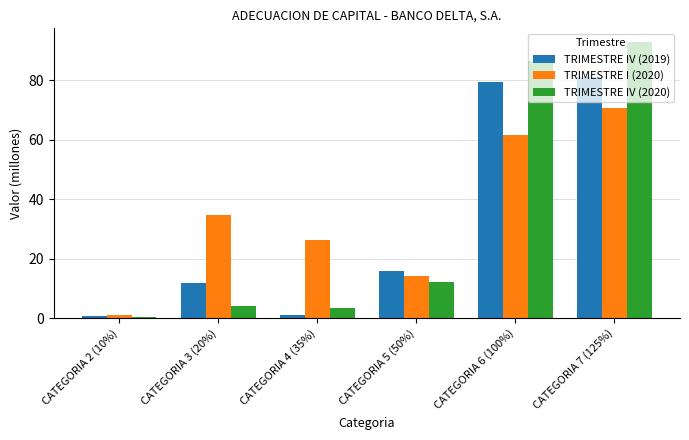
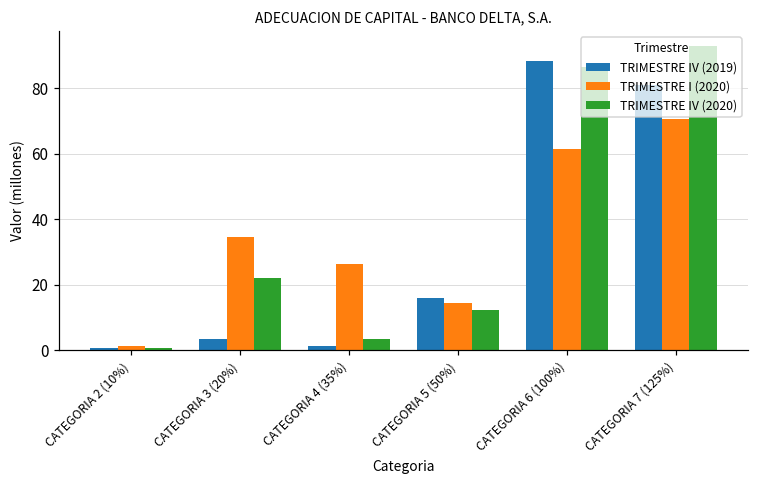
  {
    "TRIMESTRE IV (2019)": {
-     "CATEGORIA 3 (20%)": 12,
+     "CATEGORIA 3 (20%)": 4,
      "CATEGORIA 4 (35%)": 1,
      "CATEGORIA 5 (50%)": 16,
-     "CATEGORIA 6 (100%)": 79
+     "CATEGORIA 6 (100%)": 88
    },
    "TRIMESTRE I (2020)": {
      "CATEGORIA 2 (10%)": 1,
      "CATEGORIA 3 (20%)": 35,
      "CATEGORIA 4 (35%)": 26,
      "CATEGORIA 5 (50%)": 14,
      "CATEGORIA 6 (100%)": 61,
      "CATEGORIA 7 (125%)": 71
    },
    "TRIMESTRE IV (2020)": {
-     "CATEGORIA 3 (20%)": 4,
+     "CATEGORIA 3 (20%)": 22,
      "CATEGORIA 4 (35%)": 3,
      "CATEGORIA 5 (50%)": 12
    }
  }
